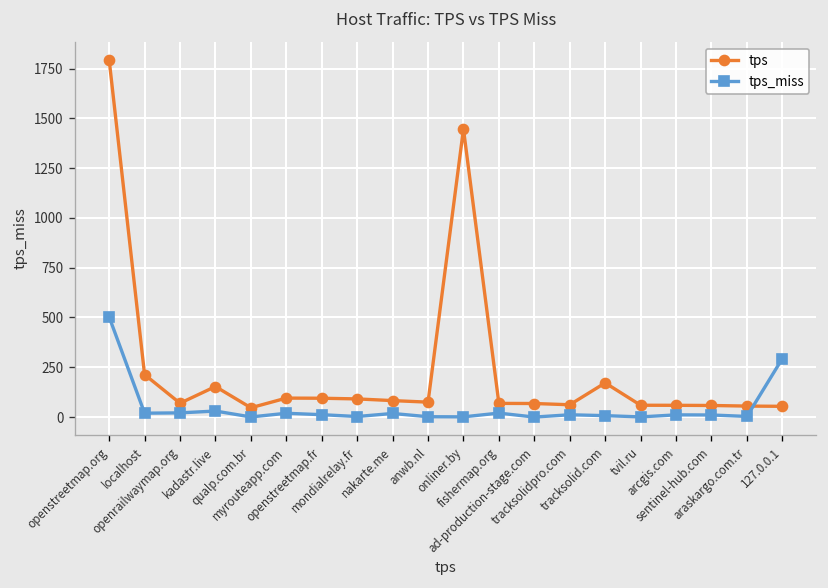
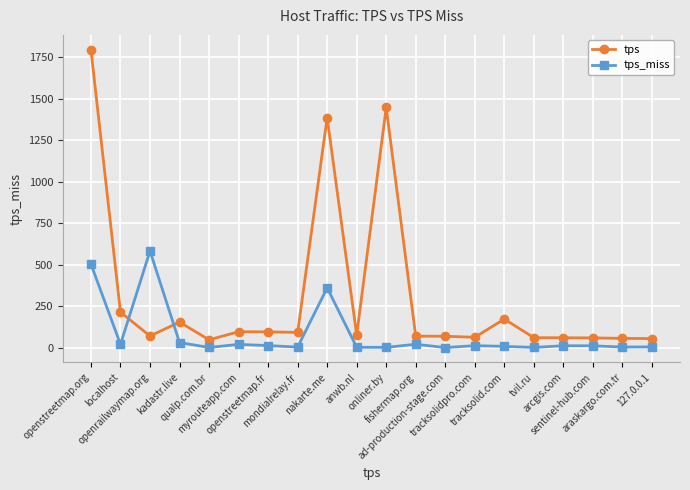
  {
    "tps": {
      "openstreetmap.org": 1790,
      "localhost": 210,
      "openrailwaymap.org": 70,
      "kadastr.live": 150,
      "qualp.com.br": 50,
      "myrouteapp.com": 100,
      "openstreetmap.fr": 90,
      "mondialrelay.fr": 90,
-     "nakarte.me": 80,
+     "nakarte.me": 1390,
      "anwb.nl": 80,
      "onliner.by": 1450,
      "fishermap.org": 70,
      "ad-production-stage.com": 70,
      "tracksolidpro.com": 60,
      "tracksolid.com": 170,
      "tvil.ru": 60,
      "arcgis.com": 60,
      "sentinel-hub.com": 60,
      "araskargo.com.tr": 60,
      "127.0.0.1": 50
    },
    "tps_miss": {
      "openstreetmap.org": 500,
      "localhost": 20,
-     "openrailwaymap.org": 20,
+     "openrailwaymap.org": 580,
      "kadastr.live": 30,
      "qualp.com.br": 0,
      "myrouteapp.com": 20,
      "openstreetmap.fr": 10,
      "mondialrelay.fr": 0,
-     "nakarte.me": 20,
+     "nakarte.me": 360,
      "anwb.nl": 0,
      "onliner.by": 0,
      "fishermap.org": 20,
      "ad-production-stage.com": 0,
      "tracksolidpro.com": 10,
      "tracksolid.com": 10,
      "tvil.ru": 0,
      "arcgis.com": 10,
      "sentinel-hub.com": 10,
      "araskargo.com.tr": 0,
-     "127.0.0.1": 290
+     "127.0.0.1": 0
    }
  }
